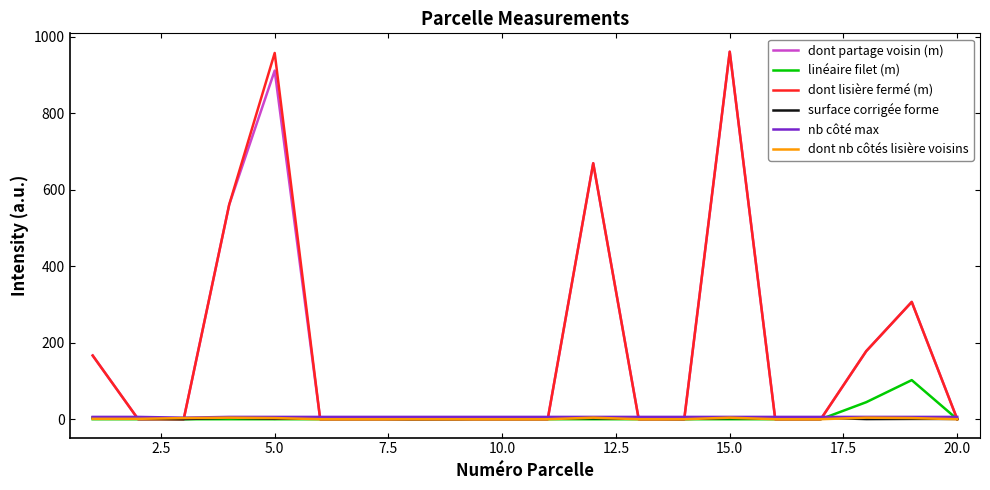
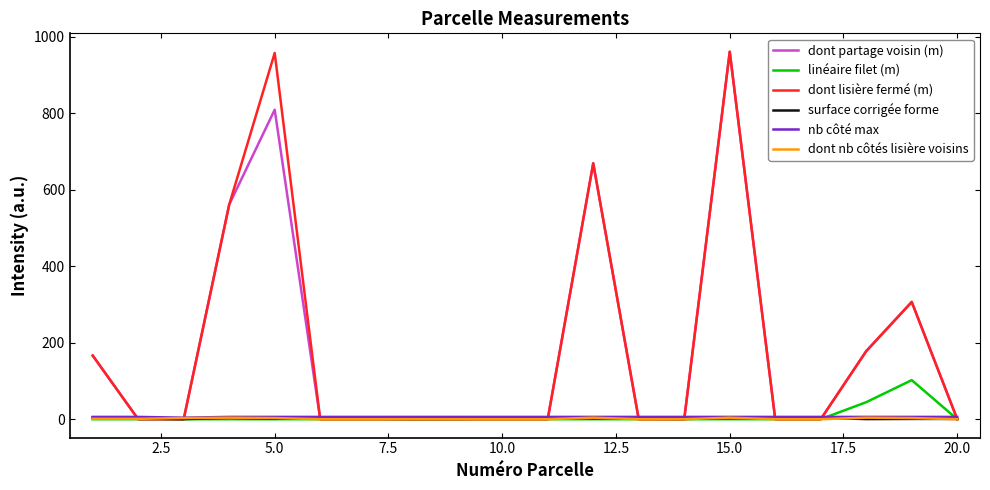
  {
    "dont partage voisin (m)": {
-     "5.0": 910
+     "5.0": 810
    },
    "dont lisière fermé (m)": {
      "5.0": 960
    }
  }
